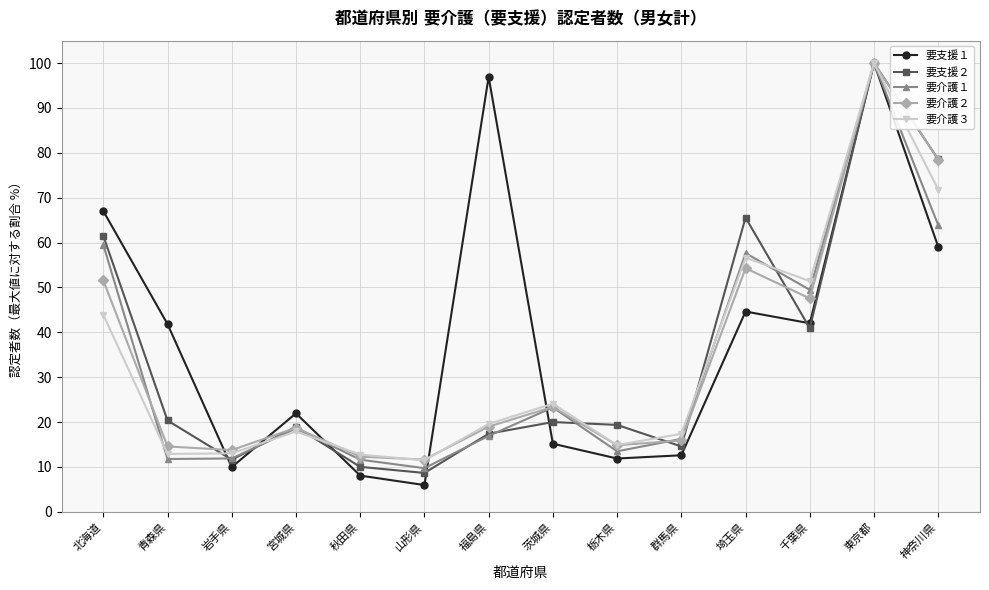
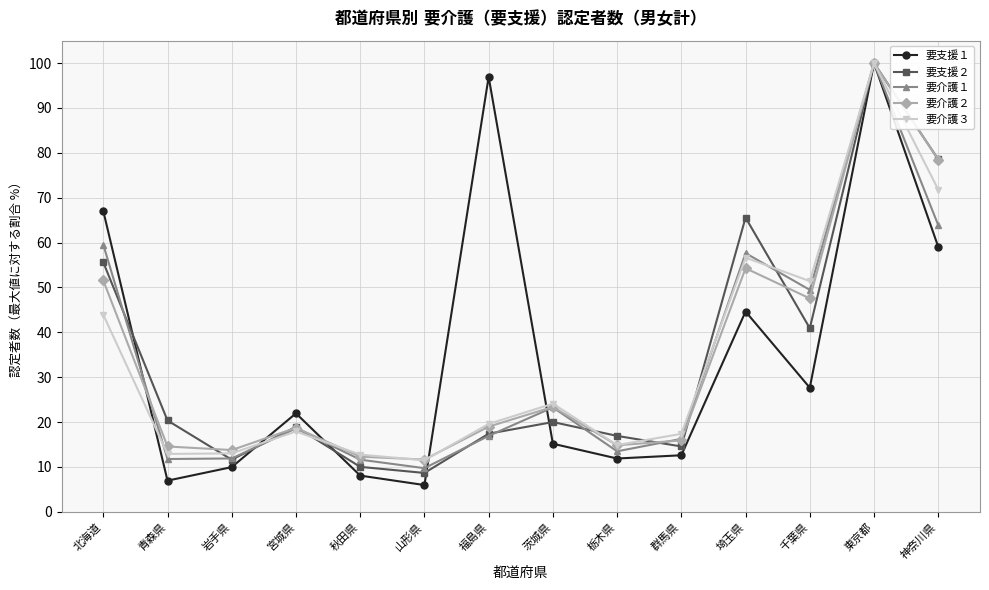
  {
    "要支援１": {
      "北海道": 67,
-     "青森県": 42,
+     "青森県": 7,
      "岩手県": 10,
      "宮城県": 22,
      "秋田県": 8,
      "山形県": 6,
      "福島県": 97,
      "茨城県": 15,
      "栃木県": 12,
      "群馬県": 13,
      "埼玉県": 45,
-     "千葉県": 42,
+     "千葉県": 28,
      "神奈川県": 59
    },
    "要支援２": {
-     "北海道": 62,
+     "北海道": 56,
      "青森県": 20,
      "秋田県": 10,
      "山形県": 9,
      "茨城県": 20,
-     "栃木県": 19,
+     "栃木県": 17,
      "群馬県": 15,
      "埼玉県": 66,
      "千葉県": 41
    }
  }
